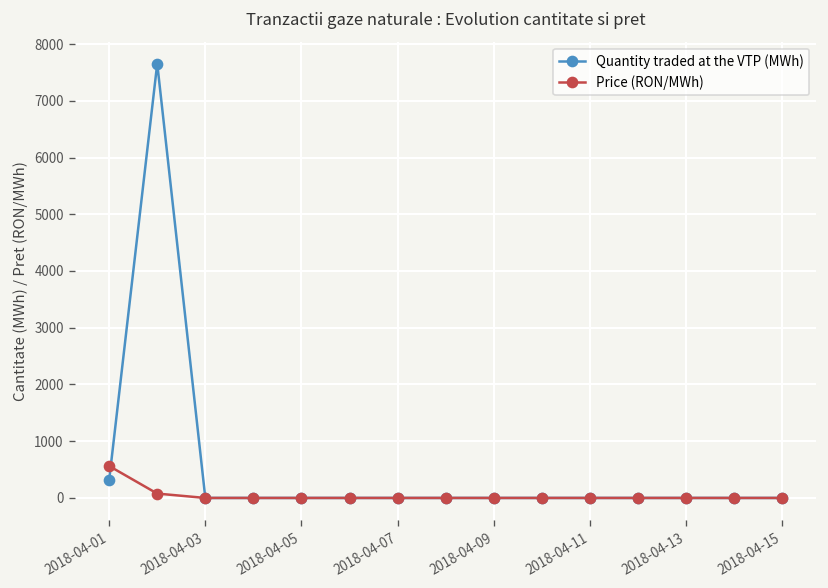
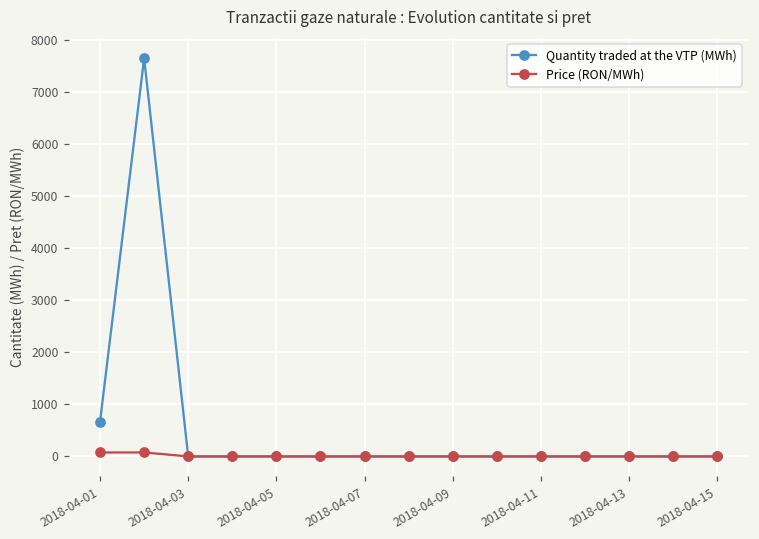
  {
    "Quantity traded at the VTP (MWh)": {
-     "2018-04-01": 300
+     "2018-04-01": 700
    },
    "Price (RON/MWh)": {
-     "2018-04-01": 600
+     "2018-04-01": 100
    }
  }
